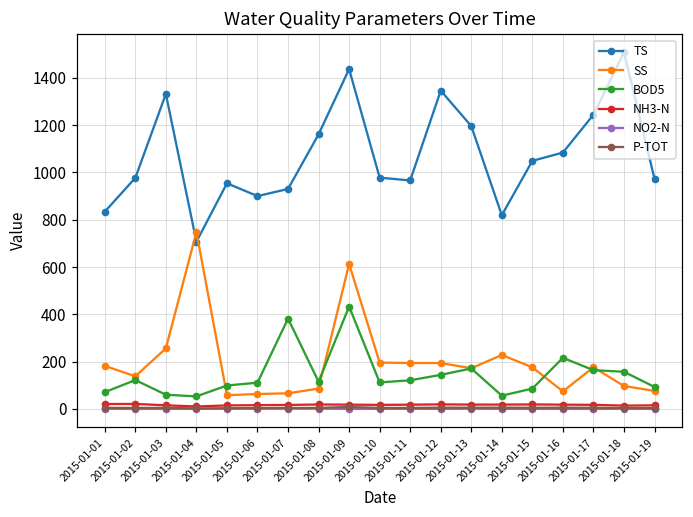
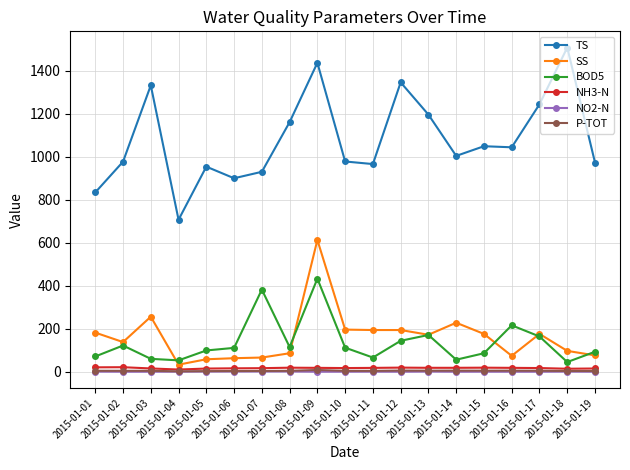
  {
    "TS": {
      "2015-01-01": 830,
      "2015-01-02": 980,
      "2015-01-03": 1330,
      "2015-01-04": 710,
      "2015-01-05": 950,
      "2015-01-06": 900,
      "2015-01-07": 930,
      "2015-01-08": 1160,
      "2015-01-09": 1440,
      "2015-01-10": 980,
      "2015-01-11": 970,
      "2015-01-12": 1350,
      "2015-01-13": 1200,
-     "2015-01-14": 820,
+     "2015-01-14": 1000,
      "2015-01-15": 1050,
-     "2015-01-16": 1080,
+     "2015-01-16": 1040,
      "2015-01-17": 1240,
      "2015-01-19": 970
    },
    "SS": {
      "2015-01-01": 180,
      "2015-01-02": 140,
      "2015-01-03": 260,
-     "2015-01-04": 750,
+     "2015-01-04": 30,
      "2015-01-05": 60,
      "2015-01-06": 60,
      "2015-01-07": 70,
      "2015-01-08": 90,
      "2015-01-09": 610,
      "2015-01-10": 200,
      "2015-01-11": 190,
      "2015-01-12": 190,
      "2015-01-14": 230,
      "2015-01-15": 180,
      "2015-01-16": 70,
      "2015-01-17": 180,
      "2015-01-18": 100,
      "2015-01-19": 80
    },
    "BOD5": {
      "2015-01-01": 70,
      "2015-01-02": 120,
      "2015-01-03": 60,
      "2015-01-04": 50,
      "2015-01-05": 100,
      "2015-01-06": 110,
      "2015-01-07": 380,
      "2015-01-08": 120,
      "2015-01-09": 430,
      "2015-01-10": 110,
-     "2015-01-11": 120,
+     "2015-01-11": 70,
      "2015-01-12": 140,
      "2015-01-14": 60,
      "2015-01-15": 90,
      "2015-01-16": 220,
      "2015-01-17": 160,
-     "2015-01-18": 160,
+     "2015-01-18": 50,
      "2015-01-19": 90
    },
    "NH3-N": {
      "2015-01-01": 20,
      "2015-01-02": 20,
      "2015-01-06": 20,
      "2015-01-07": 20,
      "2015-01-08": 20,
      "2015-01-10": 20,
      "2015-01-11": 20,
      "2015-01-12": 20,
      "2015-01-13": 20,
      "2015-01-14": 20,
      "2015-01-15": 20,
      "2015-01-16": 20,
      "2015-01-17": 20
    }
  }
